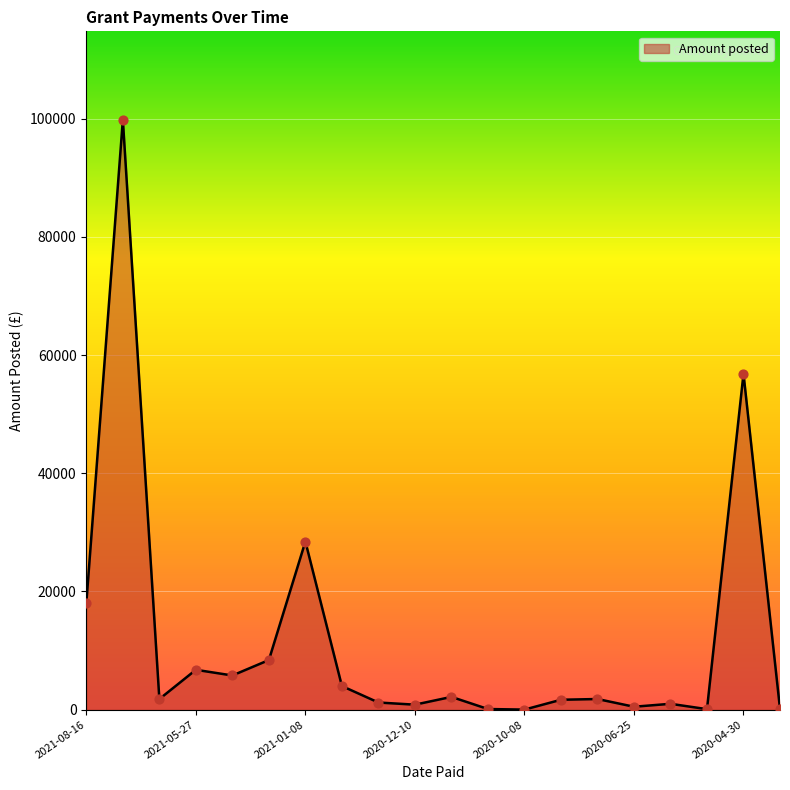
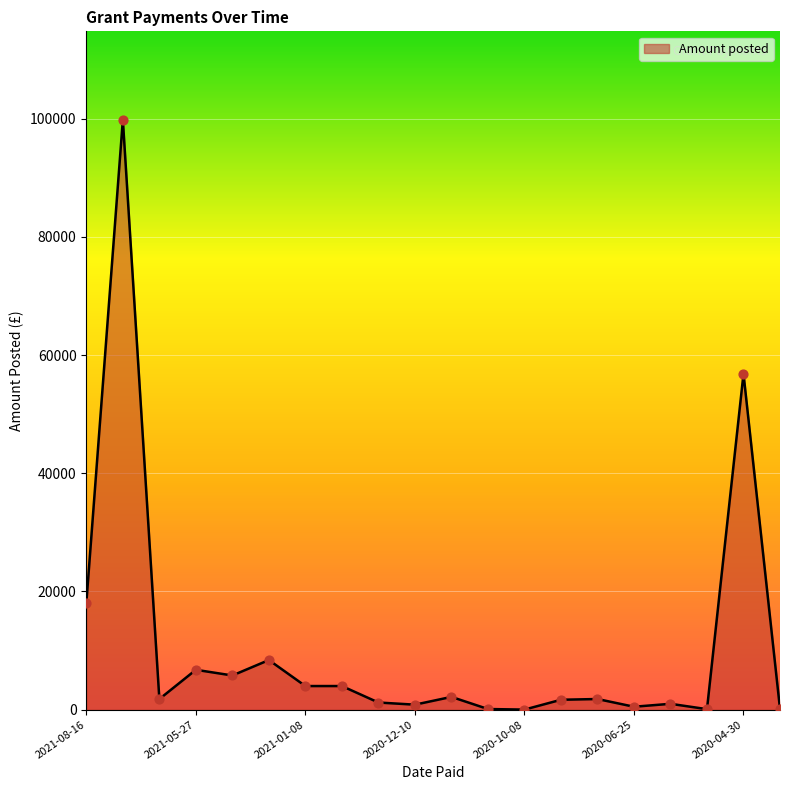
  {
-   "2021-01-08": 28000,
+   "2021-01-08": 4000,
    "2020-12-10": 1000,
    "2020-04-30": 57000
  }
